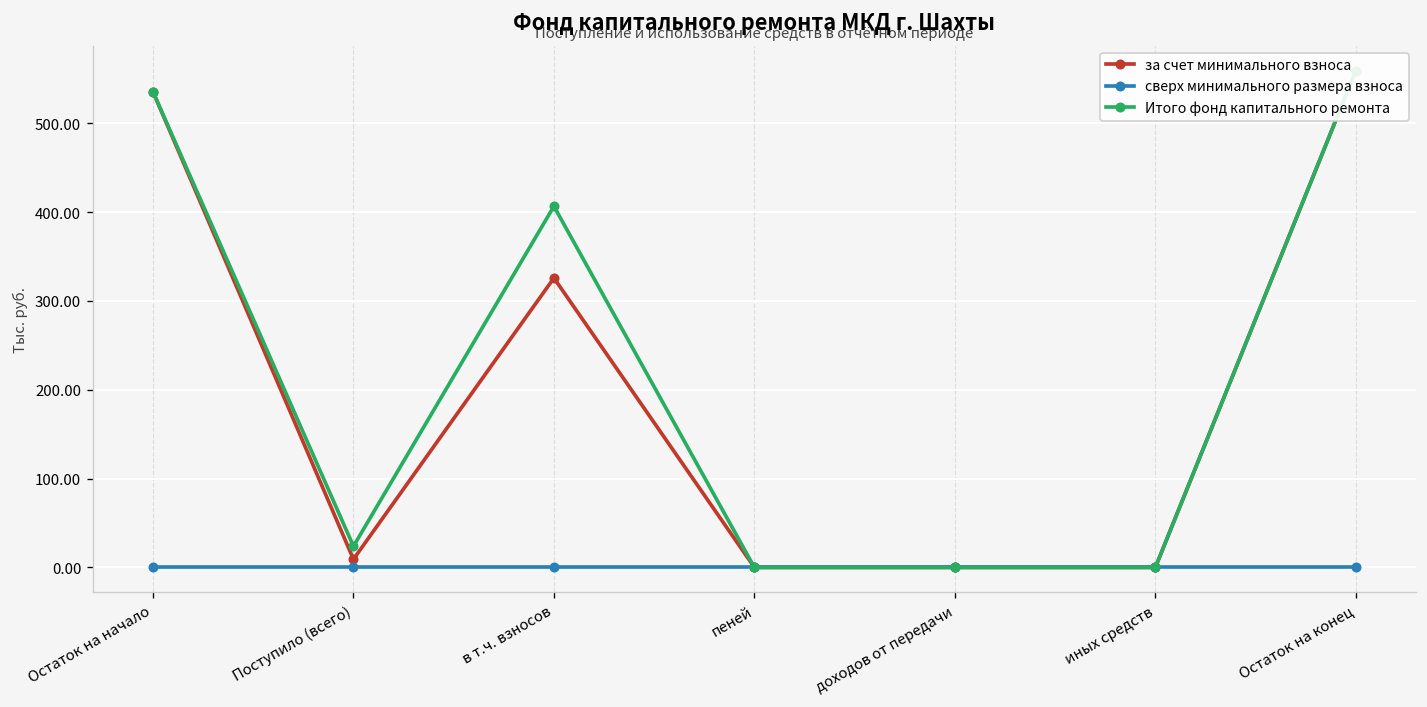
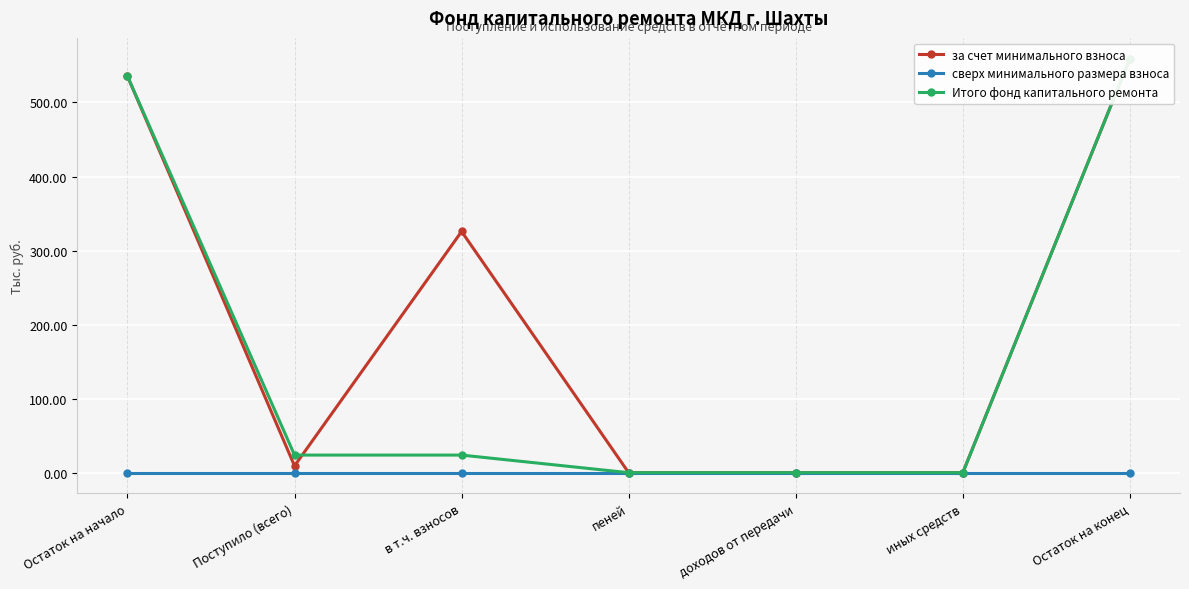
  {
    "за счет минимального взноса": {
      "Поступило (всего)": 10,
      "в т.ч. взносов": 330
    },
    "сверх минимального размера взноса": {
      "Остаток на начало": 0,
      "Поступило (всего)": 0,
      "в т.ч. взносов": 0,
      "Остаток на конец": 0
    },
    "Итого фонд капитального ремонта": {
      "Поступило (всего)": 20,
-     "в т.ч. взносов": 410
+     "в т.ч. взносов": 20
    }
  }
